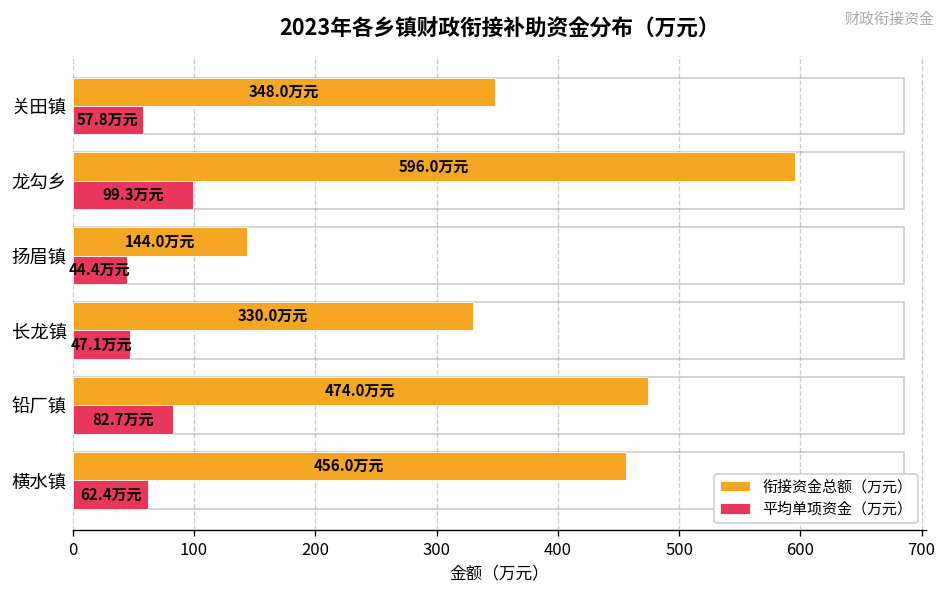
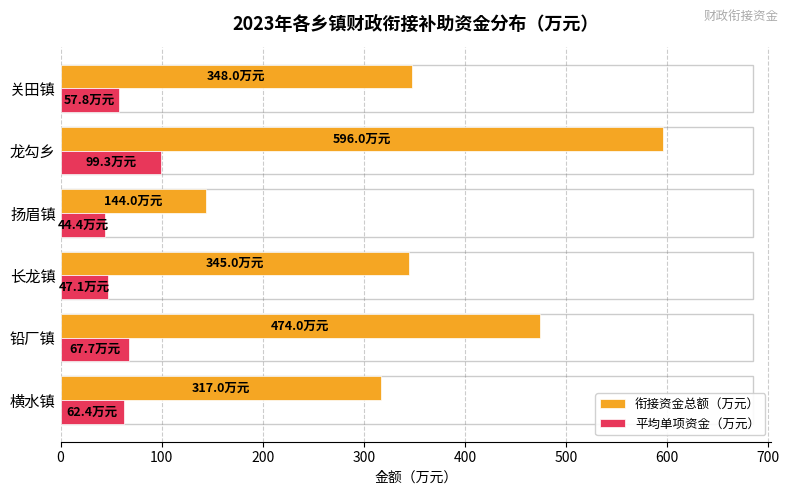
  {
    "衔接资金总额（万元）": {
      "关田镇": 348.0,
      "龙勾乡": 596.0,
      "扬眉镇": 144.0,
-     "长龙镇": 330.0,
+     "长龙镇": 345.0,
      "铅厂镇": 474.0,
-     "横水镇": 456.0
+     "横水镇": 317.0
    },
    "平均单项资金（万元）": {
      "关田镇": 57.8,
      "龙勾乡": 99.3,
      "扬眉镇": 44.4,
      "长龙镇": 47.1,
-     "铅厂镇": 82.7,
+     "铅厂镇": 67.7,
      "横水镇": 62.4
    }
  }
